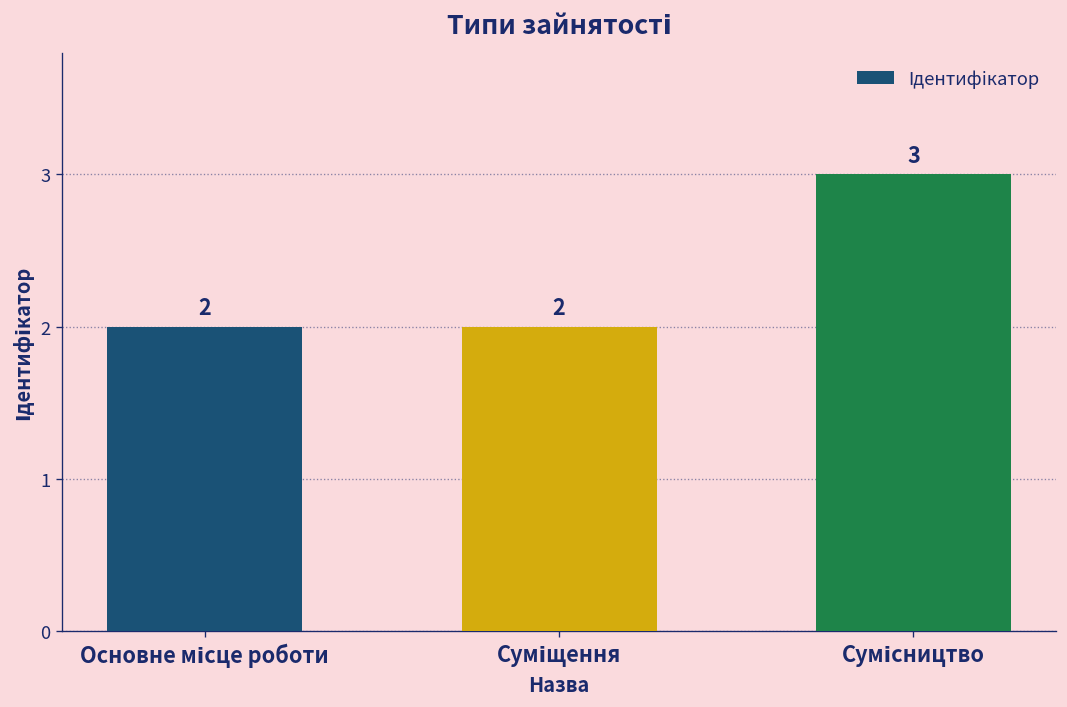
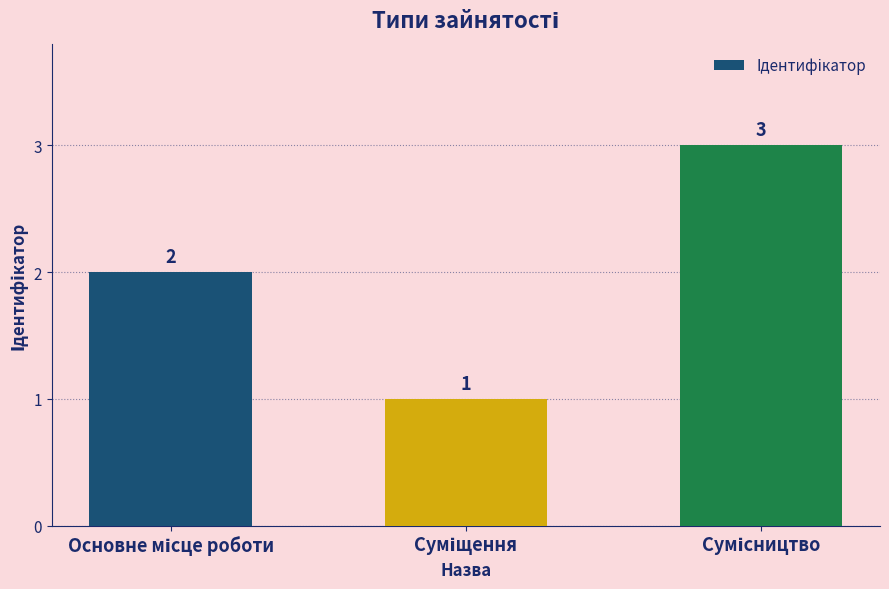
  {
    "Основне місце роботи": 2,
-   "Суміщення": 2,
+   "Суміщення": 1,
    "Сумісництво": 3
  }
